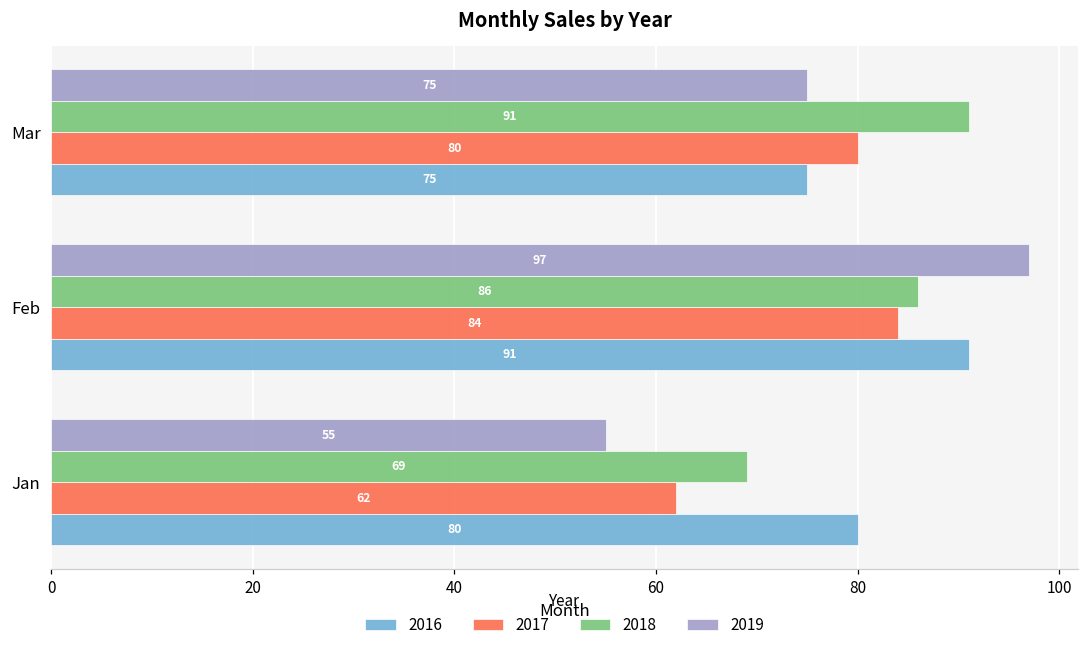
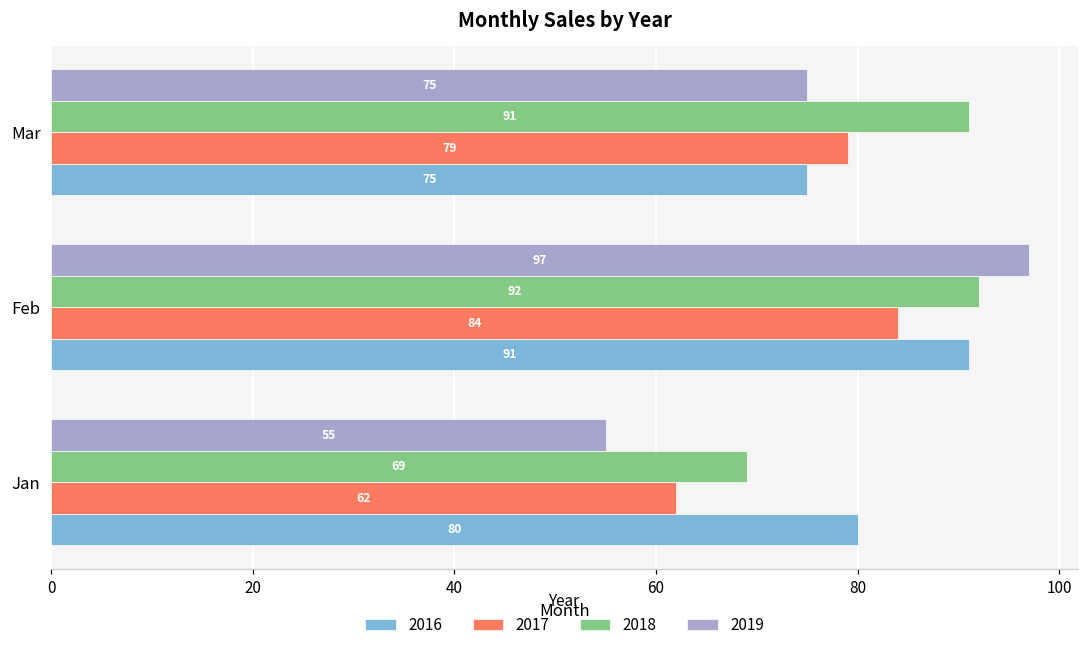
  {
    "2017": {
-     "Mar": 80,
+     "Mar": 79,
      "Feb": 84,
      "Jan": 62
    },
    "2018": {
      "Mar": 91,
-     "Feb": 86,
+     "Feb": 92,
      "Jan": 69
    }
  }
